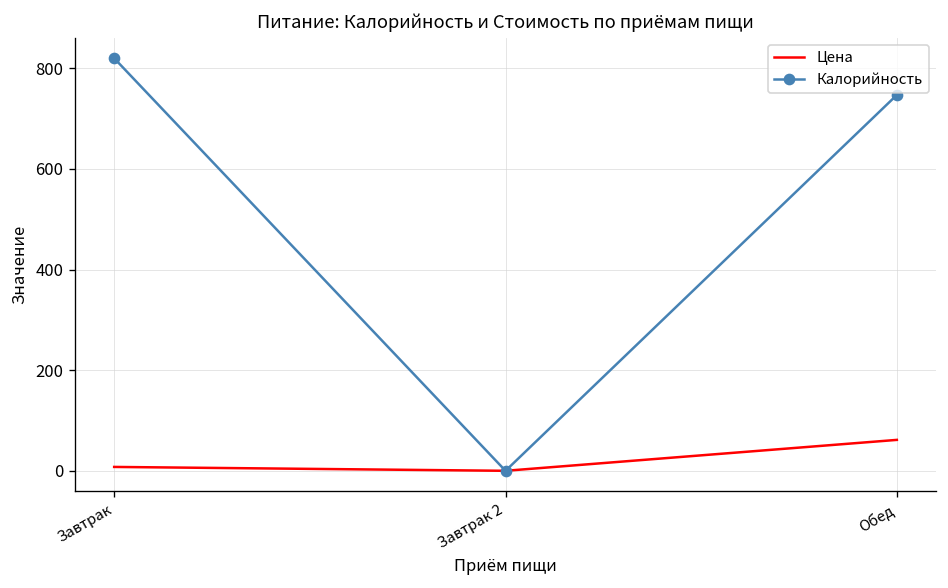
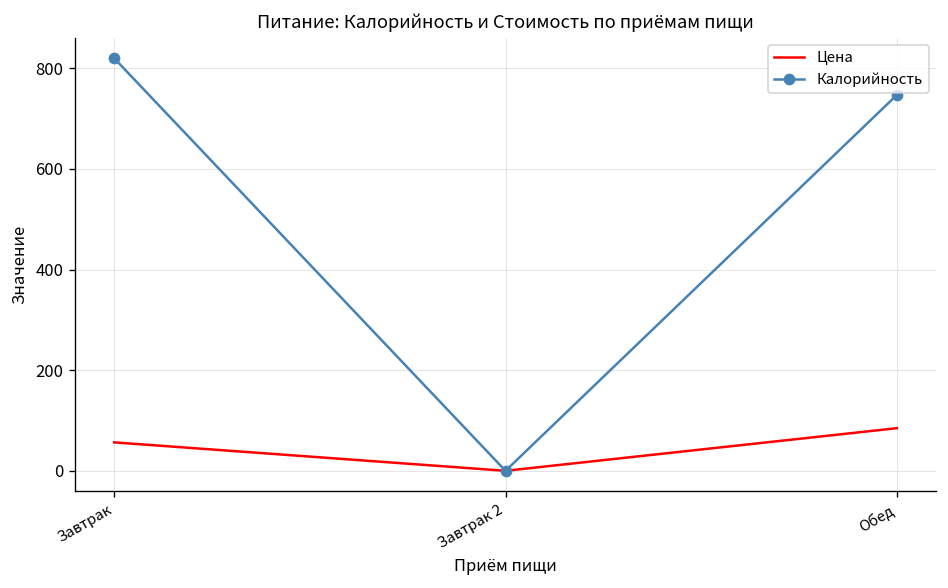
  {
    "Цена": {
-     "Завтрак": 10,
-     "Обед": 60
+     "Завтрак": 60,
+     "Обед": 80
    },
    "Калорийность": {
      "Завтрак": 820
    }
  }
